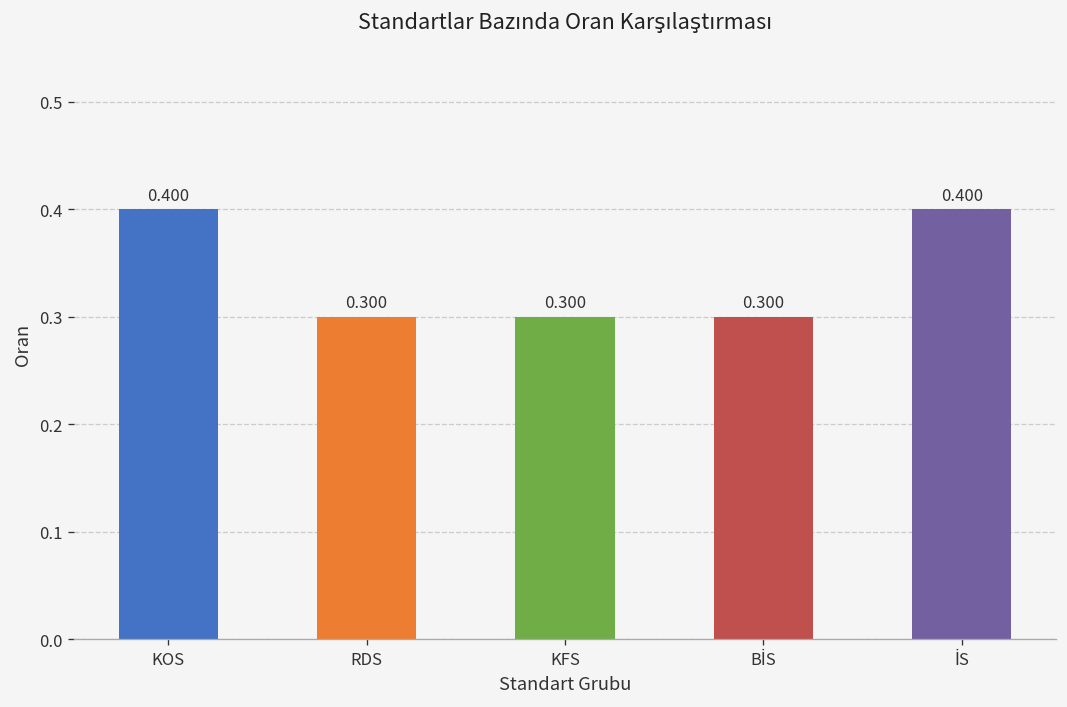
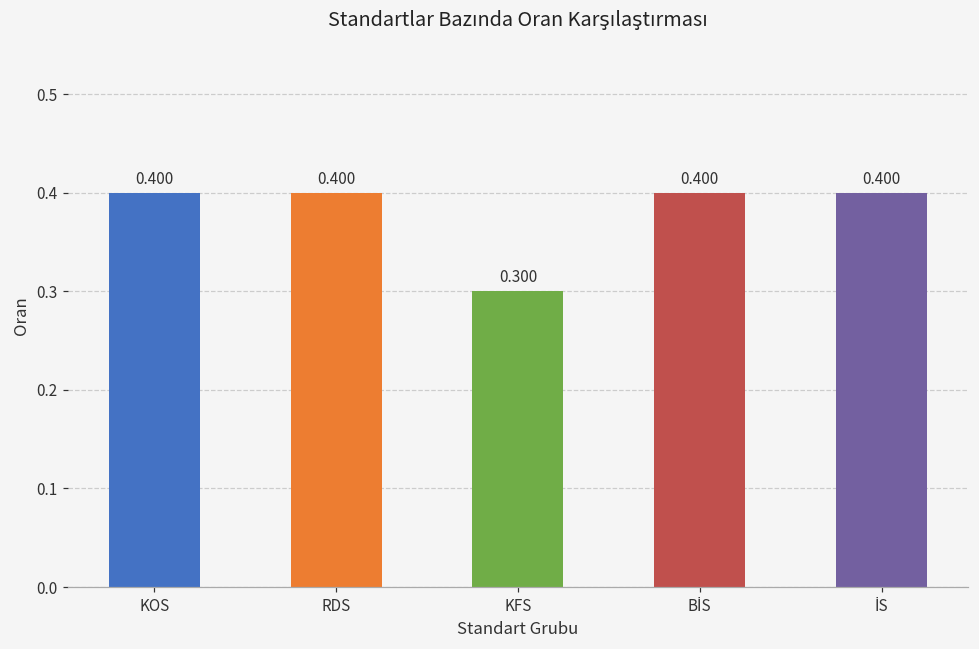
  {
    "KOS": 0.400,
-   "RDS": 0.300,
+   "RDS": 0.400,
    "KFS": 0.300,
-   "BİS": 0.300,
+   "BİS": 0.400,
    "İS": 0.400
  }
